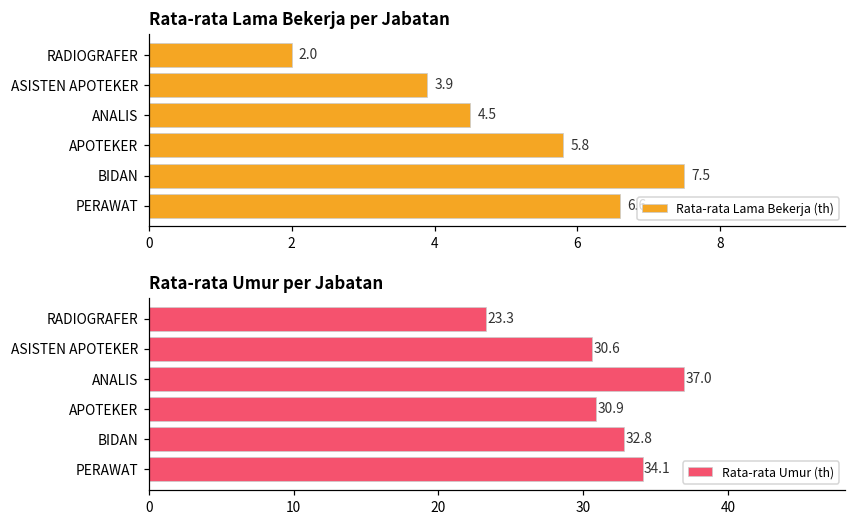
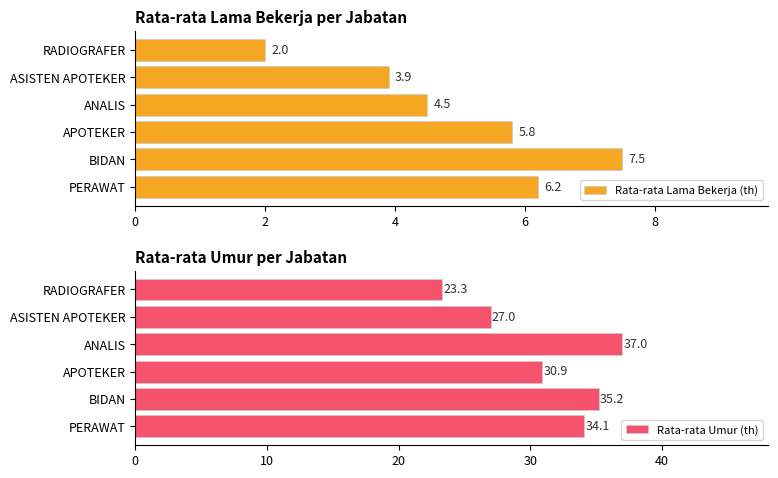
  {
    "Rata-rata Lama Bekerja per Jabatan": {
-     "PERAWAT": 6.6
+     "PERAWAT": 6.2
    },
    "Rata-rata Umur per Jabatan": {
      "RADIOGRAFER": 23.3,
-     "ASISTEN APOTEKER": 30.6,
+     "ASISTEN APOTEKER": 27.0,
      "ANALIS": 37.0,
      "APOTEKER": 30.9,
-     "BIDAN": 32.8,
+     "BIDAN": 35.2,
      "PERAWAT": 34.1
    }
  }
